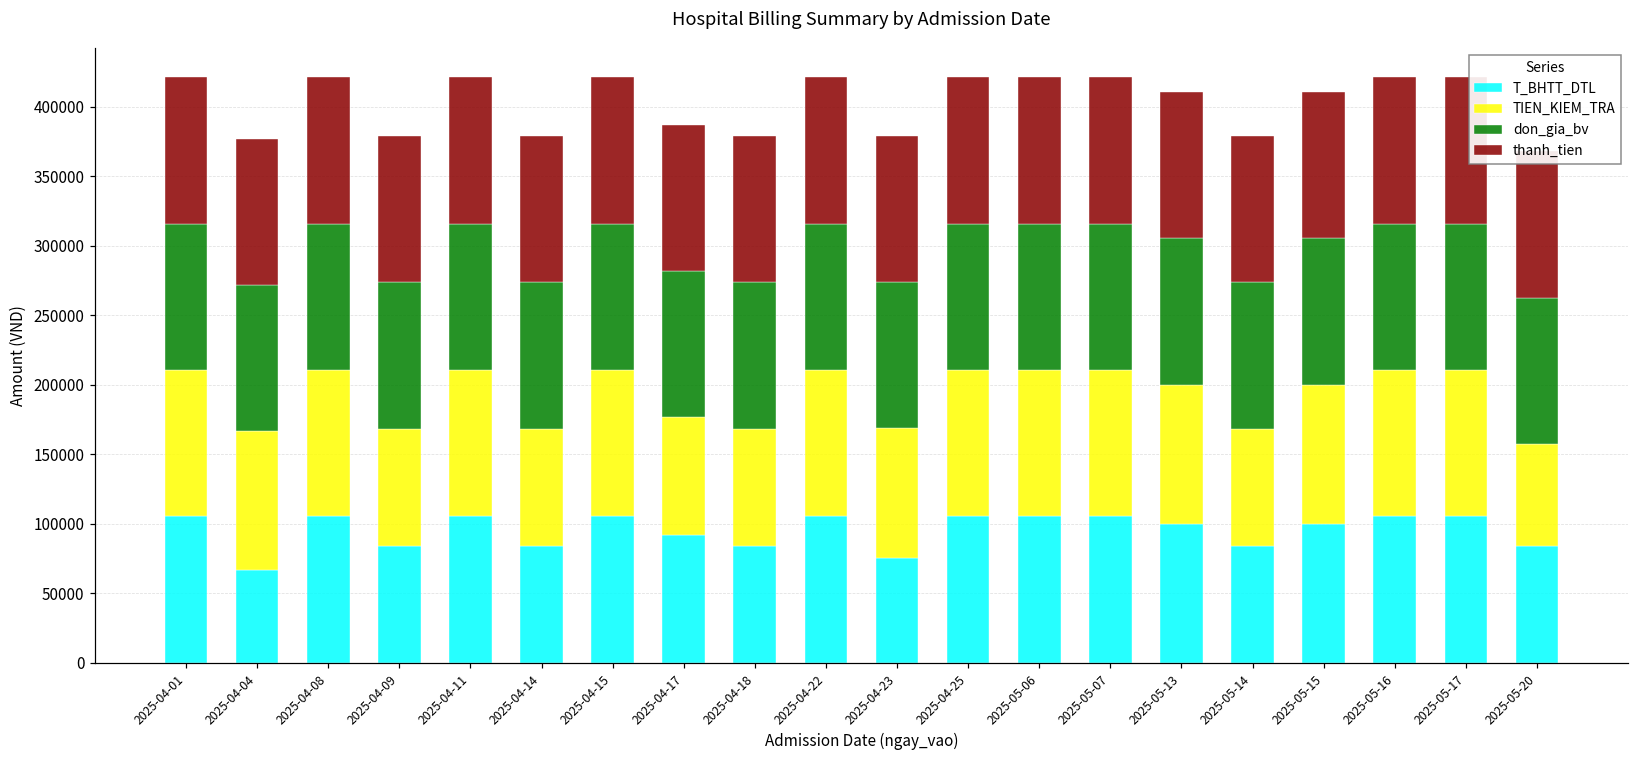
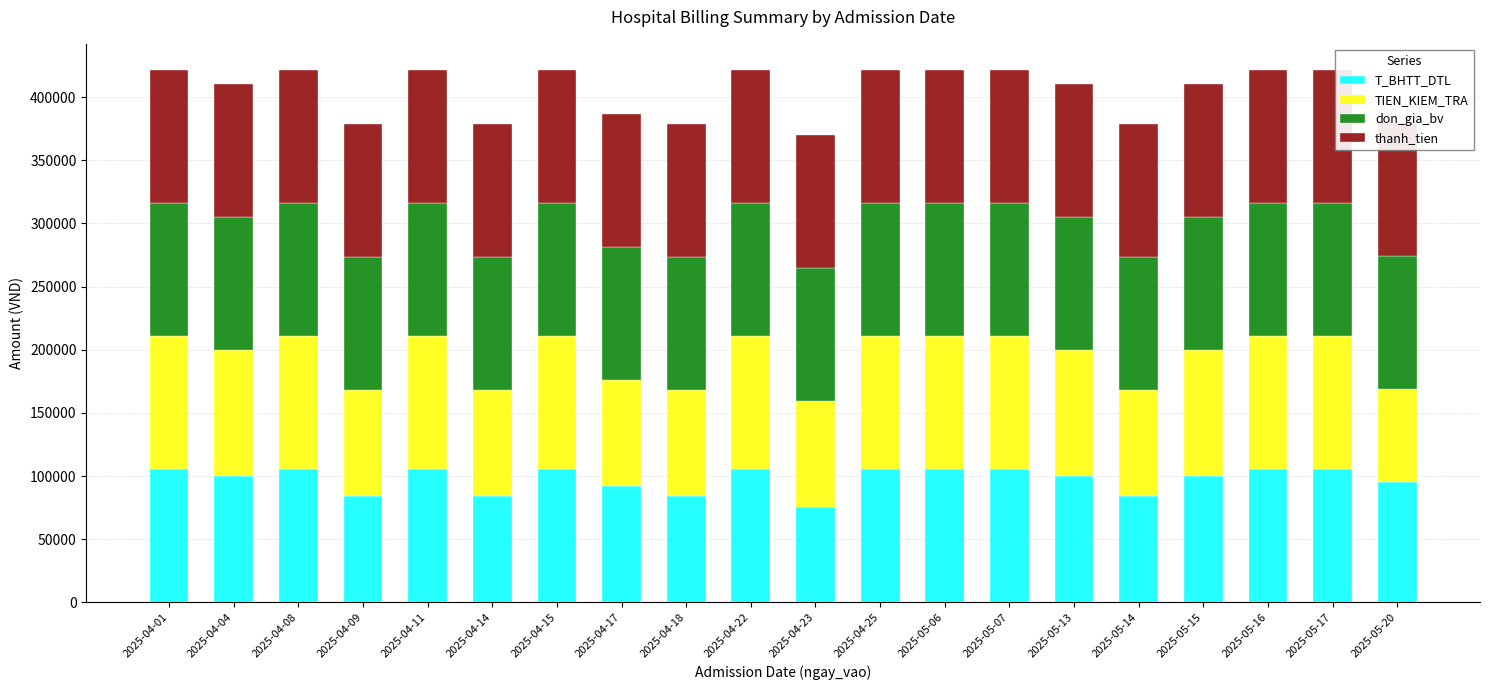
  {
    "T_BHTT_DTL": {
      "2025-04-01": 105000,
-     "2025-04-04": 66000,
+     "2025-04-04": 100000,
      "2025-04-08": 105000,
      "2025-04-09": 84000,
      "2025-04-11": 105000,
      "2025-04-14": 84000,
      "2025-04-15": 105000,
      "2025-04-17": 92000,
      "2025-04-18": 84000,
      "2025-04-22": 105000,
      "2025-04-23": 76000,
      "2025-04-25": 105000,
      "2025-05-06": 105000,
      "2025-05-07": 105000,
      "2025-05-13": 100000,
      "2025-05-14": 84000,
      "2025-05-15": 100000,
      "2025-05-16": 105000,
      "2025-05-17": 105000,
-     "2025-05-20": 84000
+     "2025-05-20": 95000
    },
    "TIEN_KIEM_TRA": {
      "2025-04-01": 105000,
      "2025-04-04": 100000,
      "2025-04-08": 105000,
      "2025-04-09": 84000,
      "2025-04-11": 105000,
      "2025-04-14": 84000,
      "2025-04-15": 105000,
      "2025-04-17": 84000,
      "2025-04-18": 84000,
      "2025-04-22": 105000,
-     "2025-04-23": 93000,
+     "2025-04-23": 84000,
      "2025-04-25": 105000,
      "2025-05-06": 105000,
      "2025-05-07": 105000,
      "2025-05-13": 100000,
      "2025-05-14": 84000,
      "2025-05-15": 100000,
      "2025-05-16": 105000,
      "2025-05-17": 105000,
      "2025-05-20": 73000
    },
    "don_gia_bv": {
      "2025-04-01": 105000,
      "2025-04-04": 105000,
      "2025-04-08": 105000,
      "2025-04-09": 105000,
      "2025-04-11": 105000,
      "2025-04-14": 105000,
      "2025-04-15": 105000,
      "2025-04-17": 105000,
      "2025-04-18": 105000,
      "2025-04-22": 105000,
      "2025-04-23": 105000,
      "2025-04-25": 105000,
      "2025-05-06": 105000,
      "2025-05-07": 105000,
      "2025-05-13": 105000,
      "2025-05-14": 105000,
      "2025-05-15": 105000,
      "2025-05-16": 105000,
      "2025-05-17": 105000,
      "2025-05-20": 105000
    },
    "thanh_tien": {
      "2025-04-01": 105000,
      "2025-04-04": 105000,
      "2025-04-08": 105000,
      "2025-04-09": 105000,
      "2025-04-11": 105000,
      "2025-04-14": 105000,
      "2025-04-15": 105000,
      "2025-04-17": 105000,
      "2025-04-18": 105000,
      "2025-04-22": 105000,
      "2025-04-23": 105000,
      "2025-04-25": 105000,
      "2025-05-06": 105000,
      "2025-05-07": 105000,
      "2025-05-13": 105000,
      "2025-05-14": 105000,
      "2025-05-15": 105000,
      "2025-05-16": 105000,
      "2025-05-17": 105000
    }
  }
